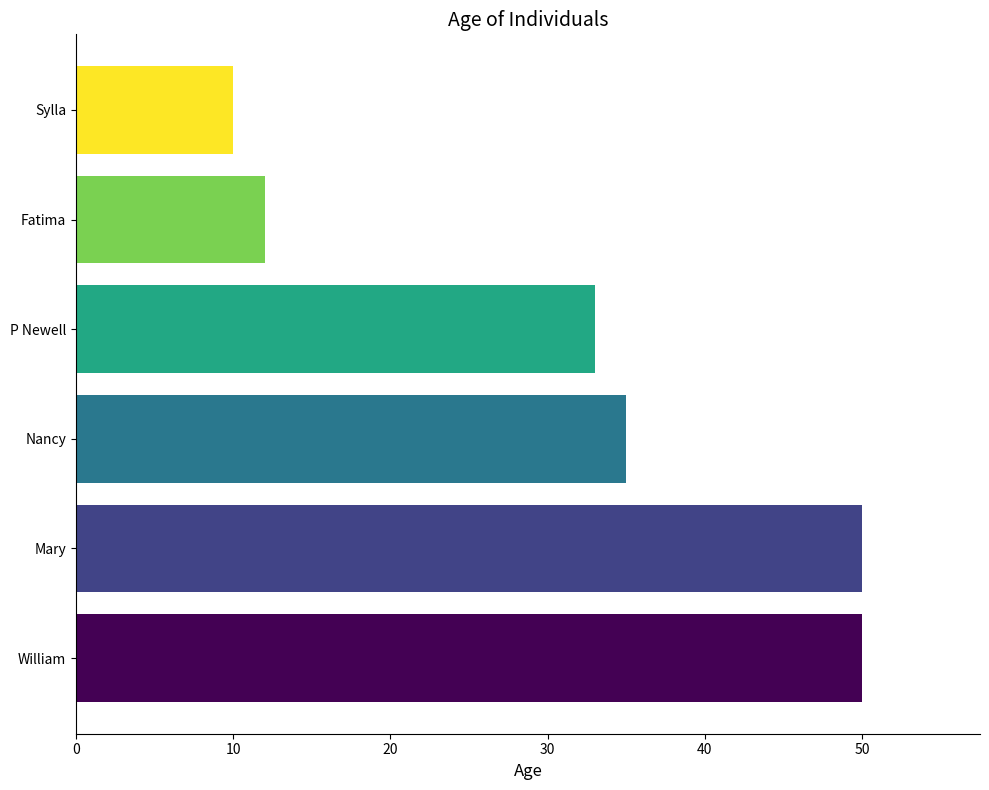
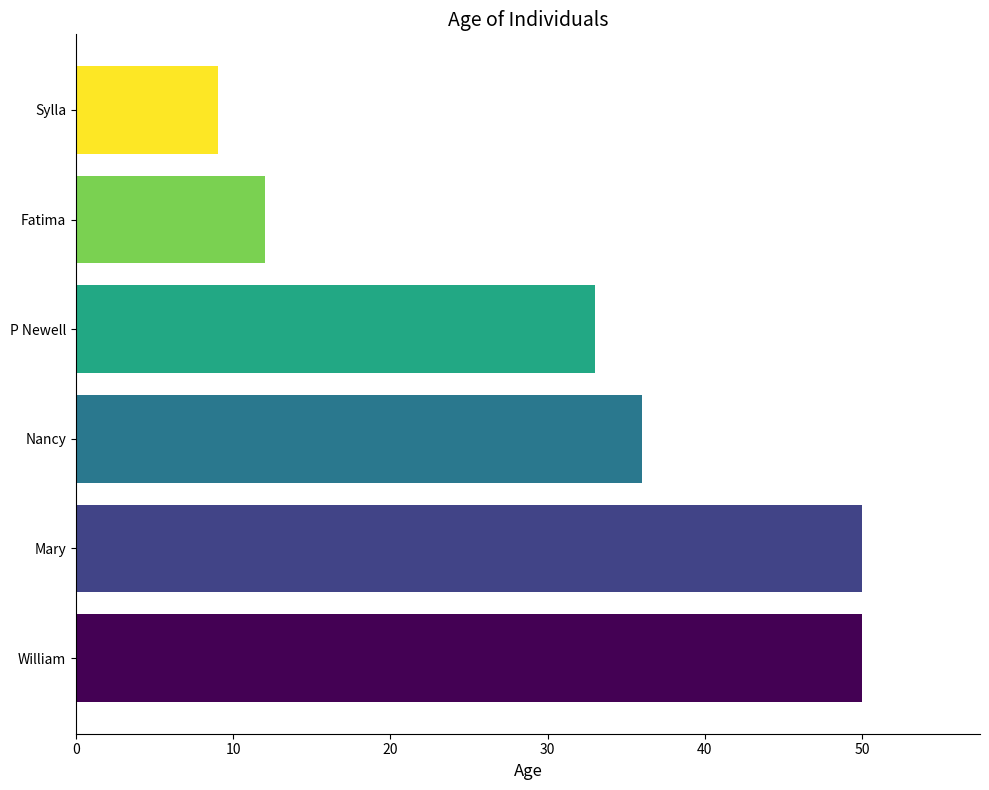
  {
-   "Sylla": 10,
+   "Sylla": 9,
    "Fatima": 12,
    "P Newell": 33,
-   "Nancy": 35,
+   "Nancy": 36,
    "Mary": 50,
    "William": 50
  }
